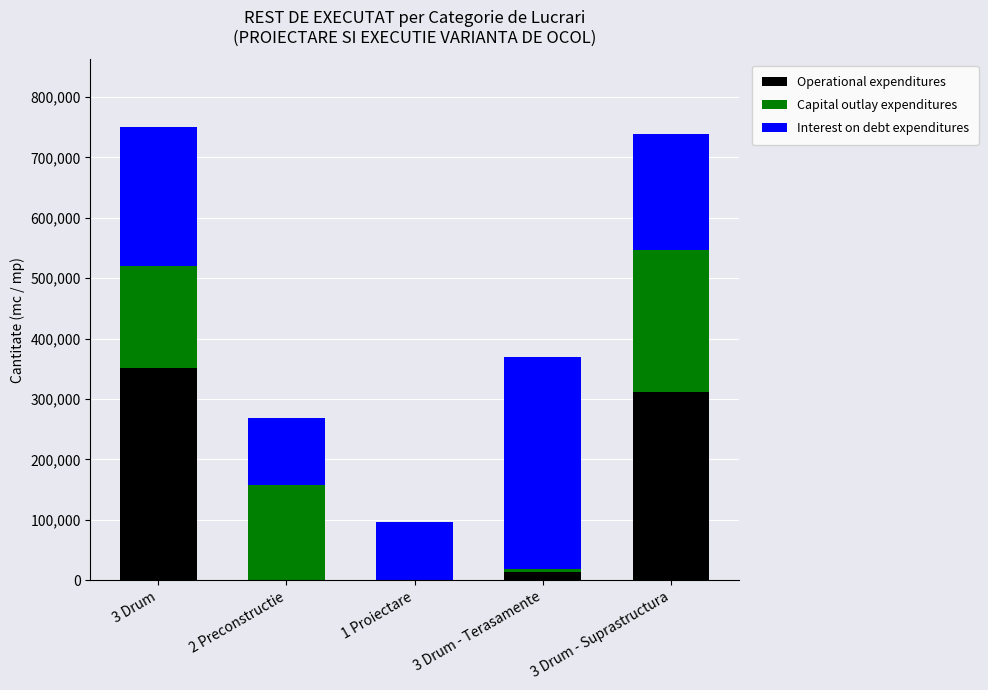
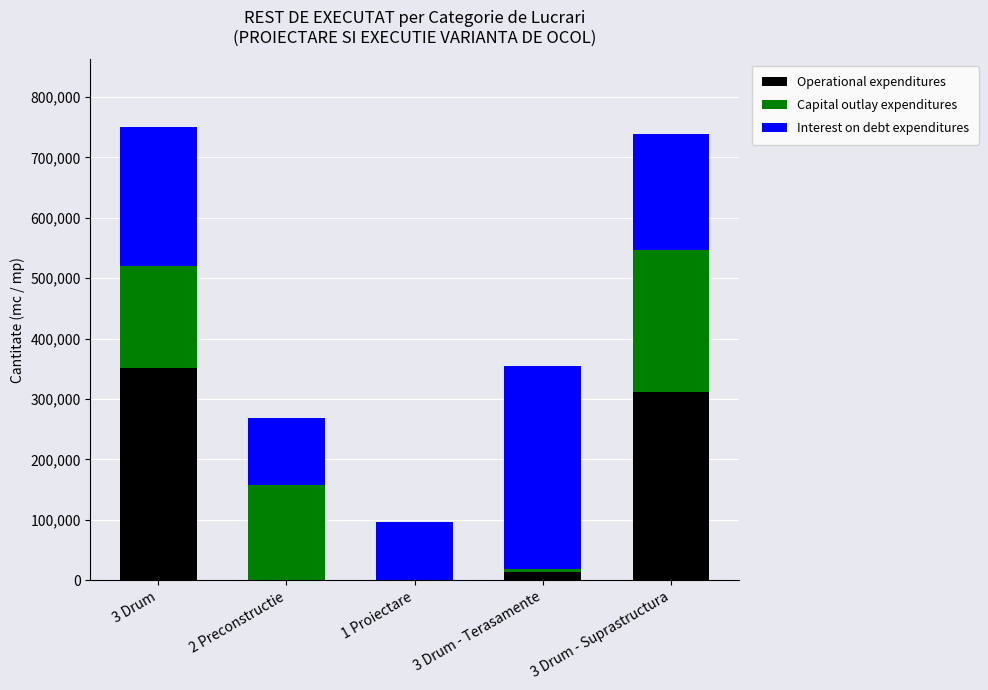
  {
    "Operational expenditures": {
      "3 Drum": "350,000",
      "1 Proiectare": "0",
      "3 Drum - Terasamente": "10,000",
      "3 Drum - Suprastructura": "310,000"
    },
    "Capital outlay expenditures": {
      "3 Drum": "170,000",
      "2 Preconstructie": "160,000",
      "1 Proiectare": "0",
      "3 Drum - Suprastructura": "230,000"
    },
    "Interest on debt expenditures": {
      "3 Drum": "230,000",
      "2 Preconstructie": "110,000",
      "1 Proiectare": "100,000",
-     "3 Drum - Terasamente": "350,000",
+     "3 Drum - Terasamente": "340,000",
      "3 Drum - Suprastructura": "190,000"
    }
  }
